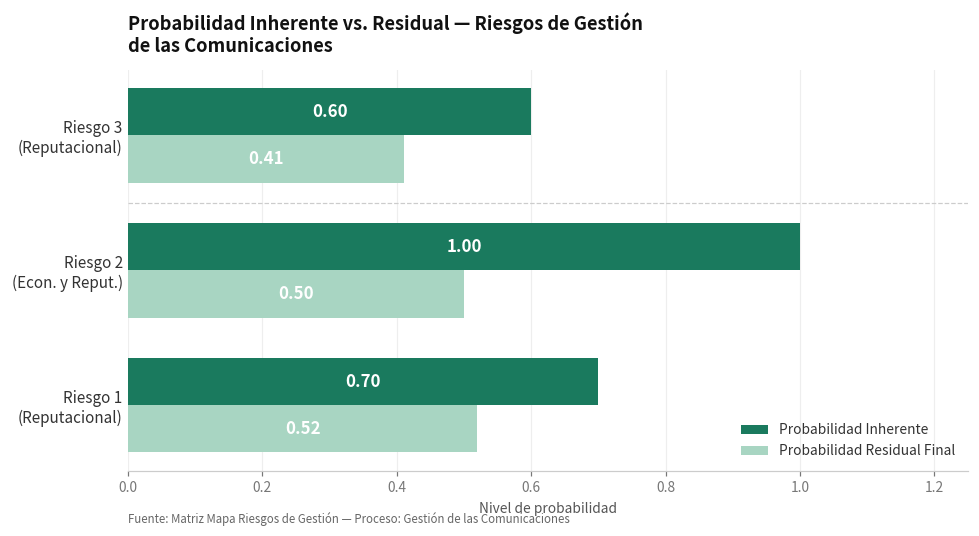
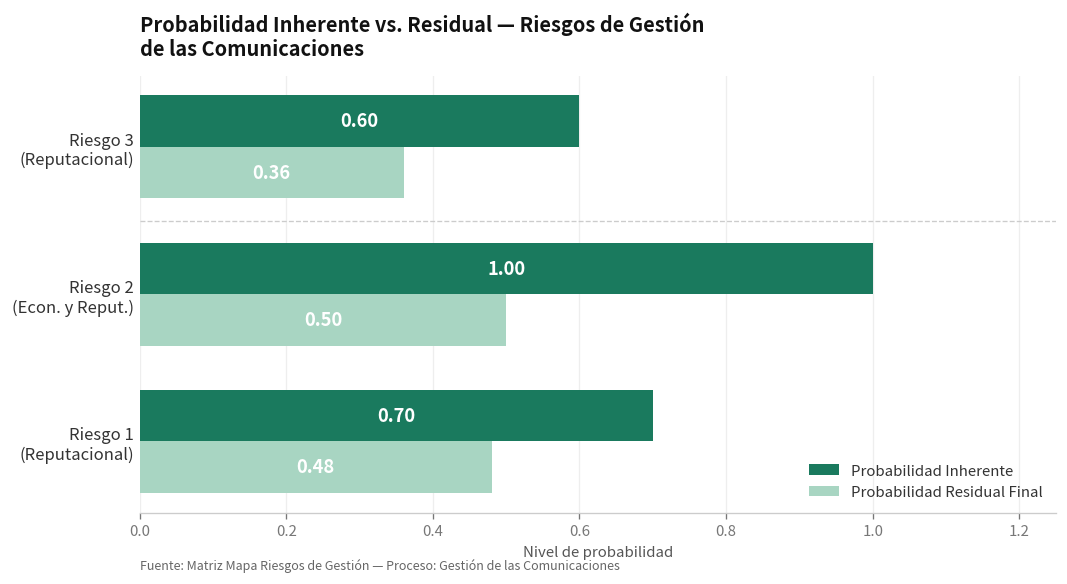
  {
    "Probabilidad Inherente": {
      "Riesgo 3 (Reputacional)": 0.60,
      "Riesgo 2 (Econ. y Reput.)": 1.00,
      "Riesgo 1 (Reputacional)": 0.70
    },
    "Probabilidad Residual Final": {
-     "Riesgo 3 (Reputacional)": 0.41,
+     "Riesgo 3 (Reputacional)": 0.36,
      "Riesgo 2 (Econ. y Reput.)": 0.50,
-     "Riesgo 1 (Reputacional)": 0.52
+     "Riesgo 1 (Reputacional)": 0.48
    }
  }
